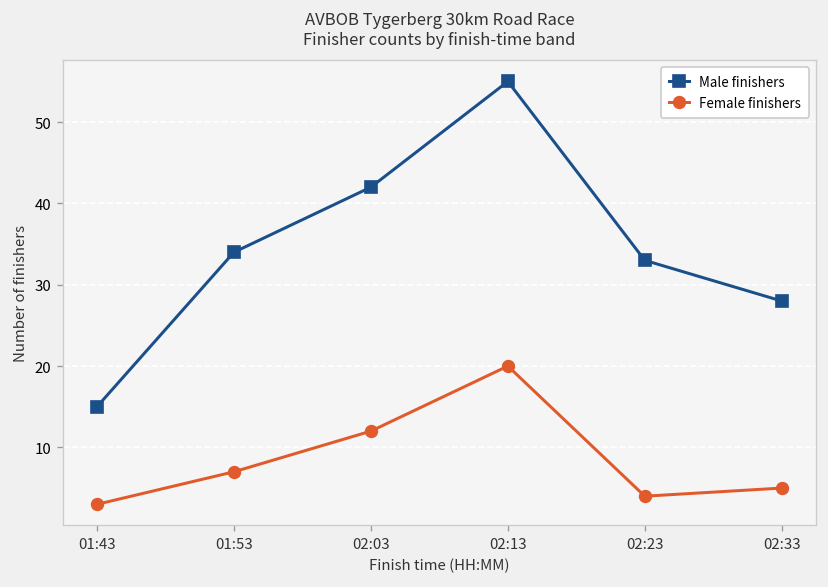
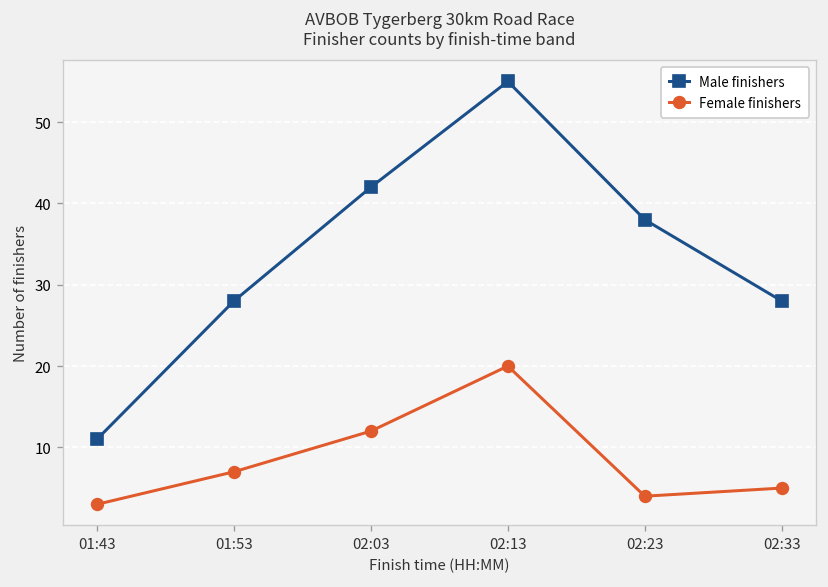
  {
    "Male finishers": {
-     "01:43": 15,
-     "01:53": 34,
+     "01:43": 11,
+     "01:53": 28,
      "02:03": 42,
      "02:13": 55,
-     "02:23": 33,
+     "02:23": 38,
      "02:33": 28
    },
    "Female finishers": {
      "01:43": 3,
      "01:53": 7,
      "02:03": 12,
      "02:13": 20,
      "02:23": 4,
      "02:33": 5
    }
  }
